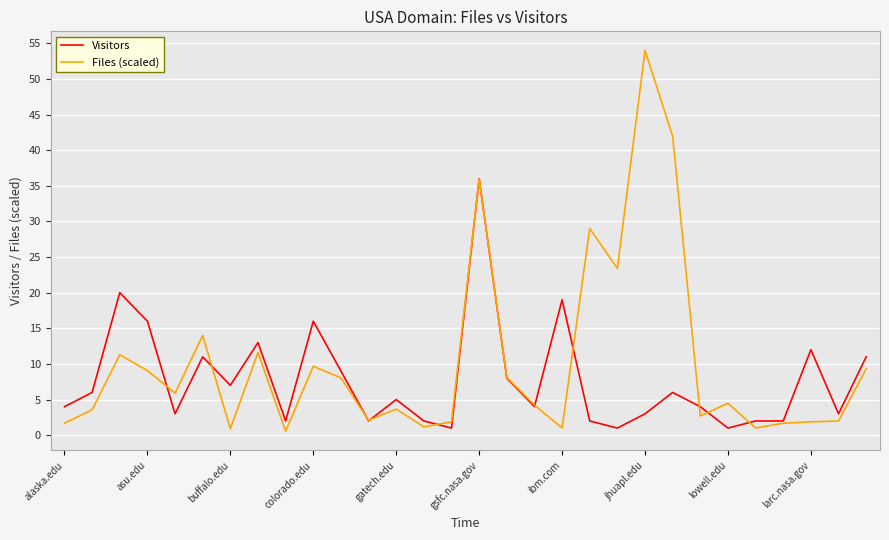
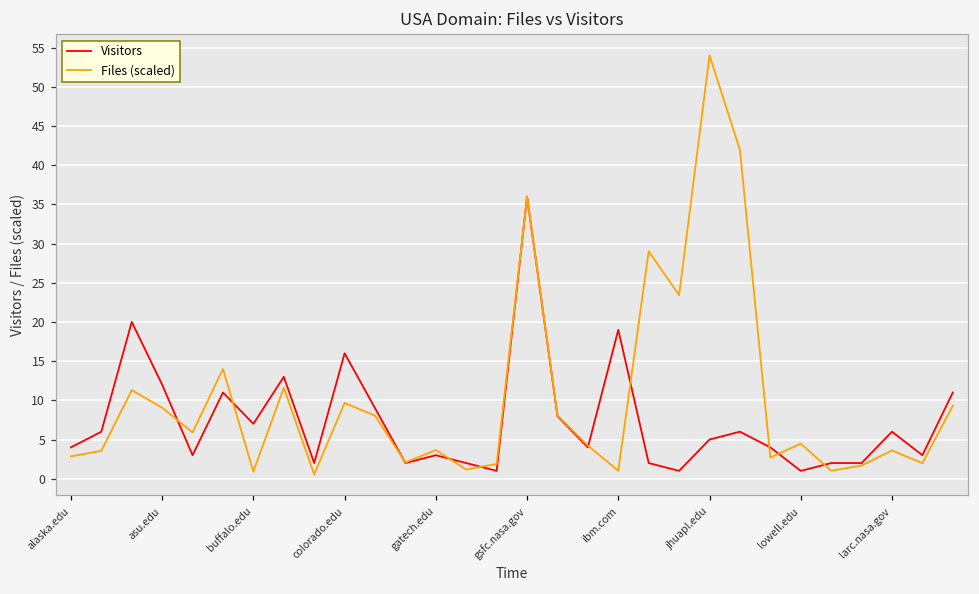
  {
    "Visitors": {
      "alaska.edu": 4,
-     "asu.edu": 16,
+     "asu.edu": 12,
      "buffalo.edu": 7,
      "colorado.edu": 16,
-     "gatech.edu": 5,
+     "gatech.edu": 3,
      "ibm.com": 19,
-     "jhuapl.edu": 3,
+     "jhuapl.edu": 5,
      "lowell.edu": 1,
-     "larc.nasa.gov": 12
+     "larc.nasa.gov": 6
    },
    "Files (scaled)": {
-     "alaska.edu": 2,
+     "alaska.edu": 3,
      "asu.edu": 9,
      "buffalo.edu": 1,
      "colorado.edu": 10,
      "gatech.edu": 4,
      "ibm.com": 1,
      "jhuapl.edu": 54,
      "lowell.edu": 4,
-     "larc.nasa.gov": 2
+     "larc.nasa.gov": 4
    }
  }
